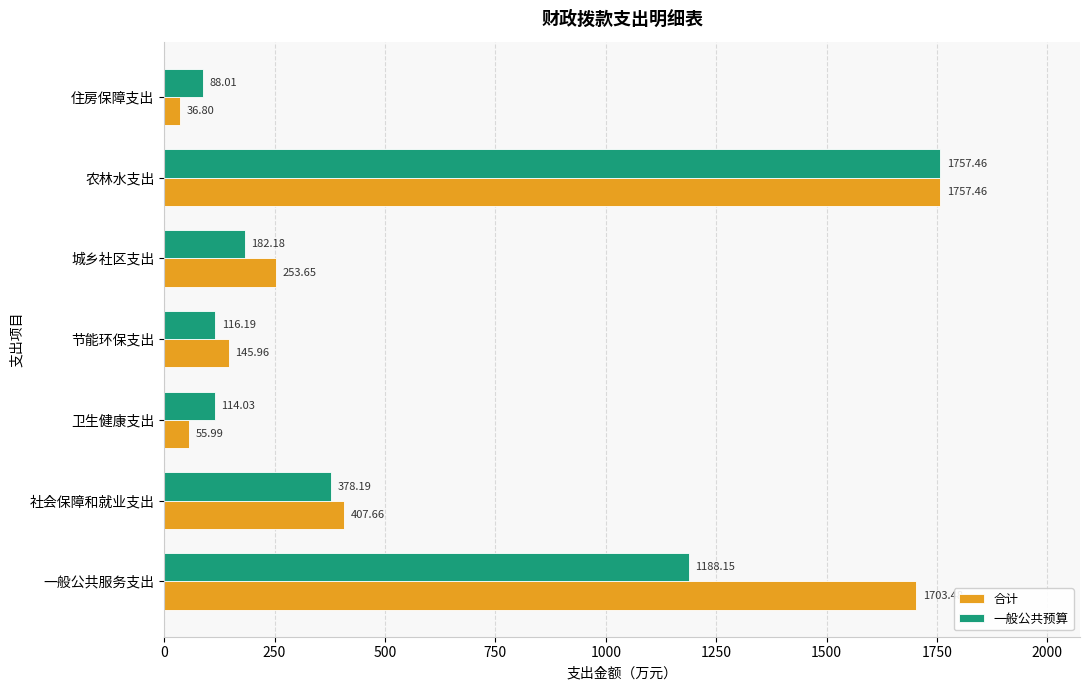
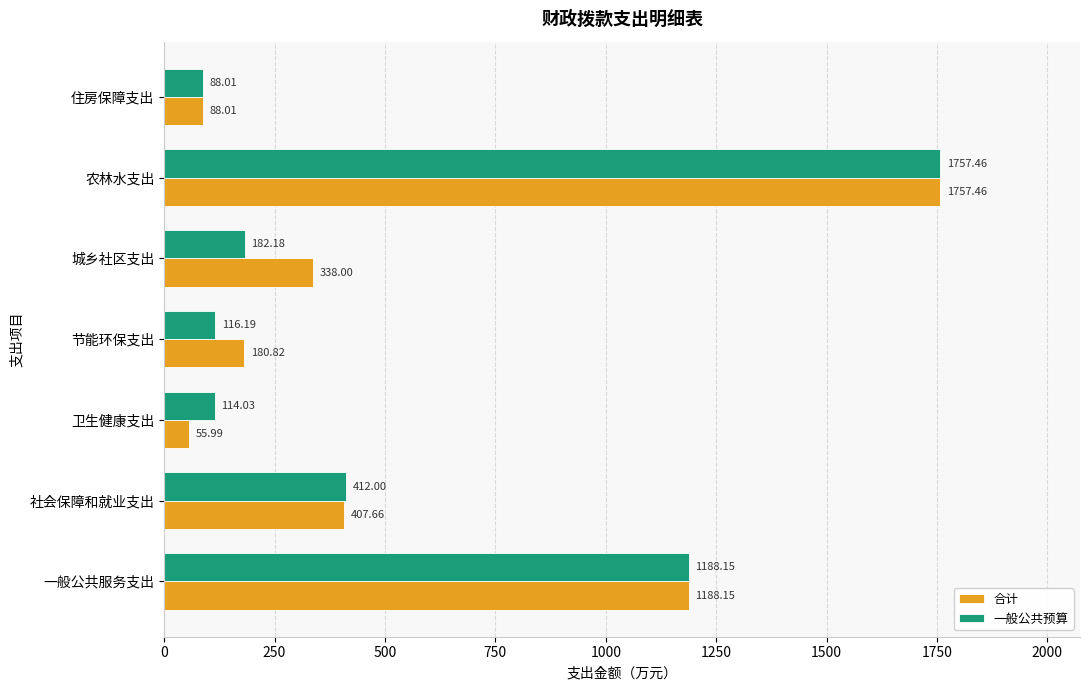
  {
    "合计": {
-     "住房保障支出": 36.80,
+     "住房保障支出": 88.01,
      "农林水支出": 1757.46,
-     "城乡社区支出": 253.65,
-     "节能环保支出": 145.96,
+     "城乡社区支出": 338.00,
+     "节能环保支出": 180.82,
      "卫生健康支出": 55.99,
      "社会保障和就业支出": 407.66,
-     "一般公共服务支出": 1700
+     "一般公共服务支出": 1190
    },
    "一般公共预算": {
      "住房保障支出": 88.01,
      "农林水支出": 1757.46,
      "城乡社区支出": 182.18,
      "节能环保支出": 116.19,
      "卫生健康支出": 114.03,
-     "社会保障和就业支出": 378.19,
+     "社会保障和就业支出": 412.00,
      "一般公共服务支出": 1188.15
    }
  }
